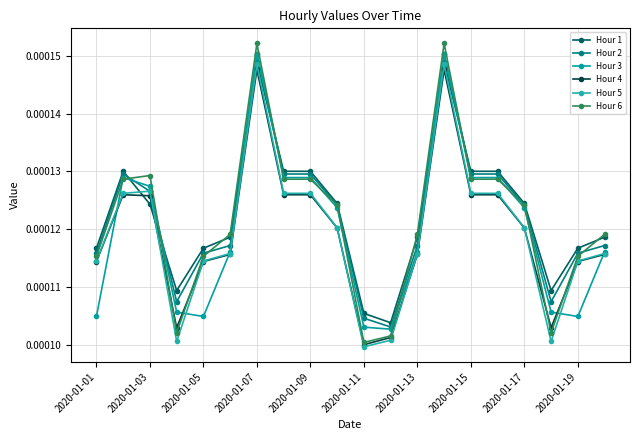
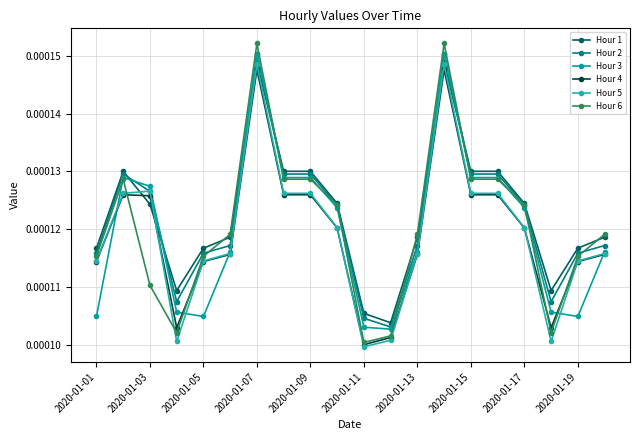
  {
    "Hour 6": {
      "2020-01-01": 0.000115,
-     "2020-01-03": 0.000129,
+     "2020-01-03": 0.000110,
      "2020-01-05": 0.000115,
      "2020-01-07": 0.000152,
      "2020-01-13": 0.000119,
      "2020-01-19": 0.000115
    }
  }
